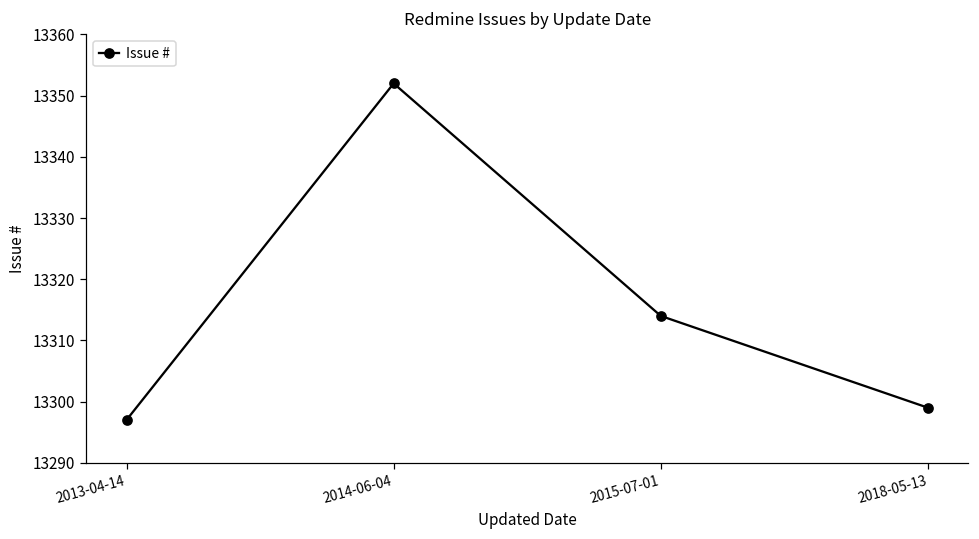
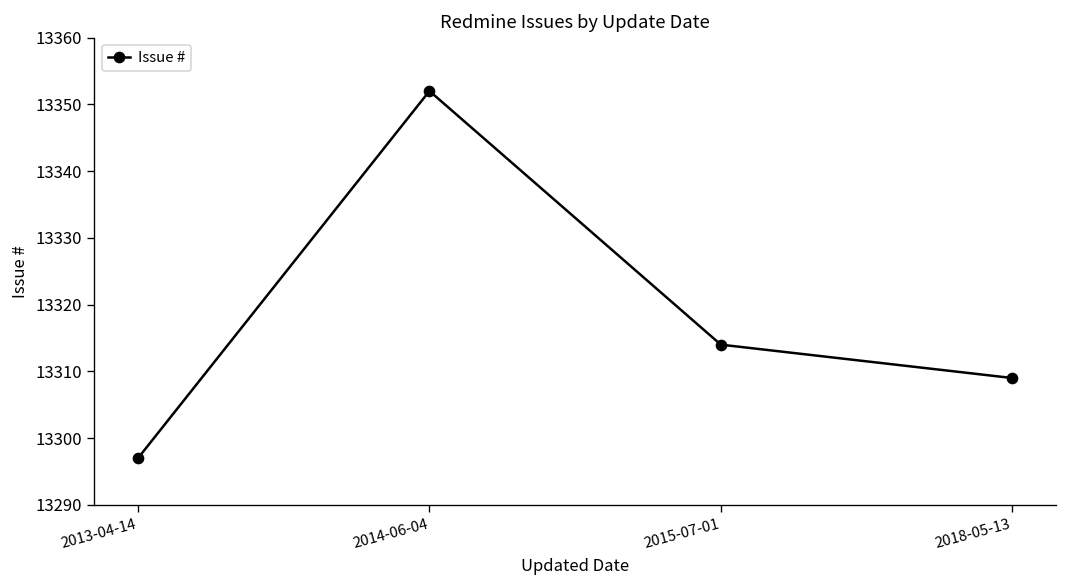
  {
    "2013-04-14": 13297,
    "2014-06-04": 13352,
    "2015-07-01": 13314,
-   "2018-05-13": 13299
+   "2018-05-13": 13309
  }
